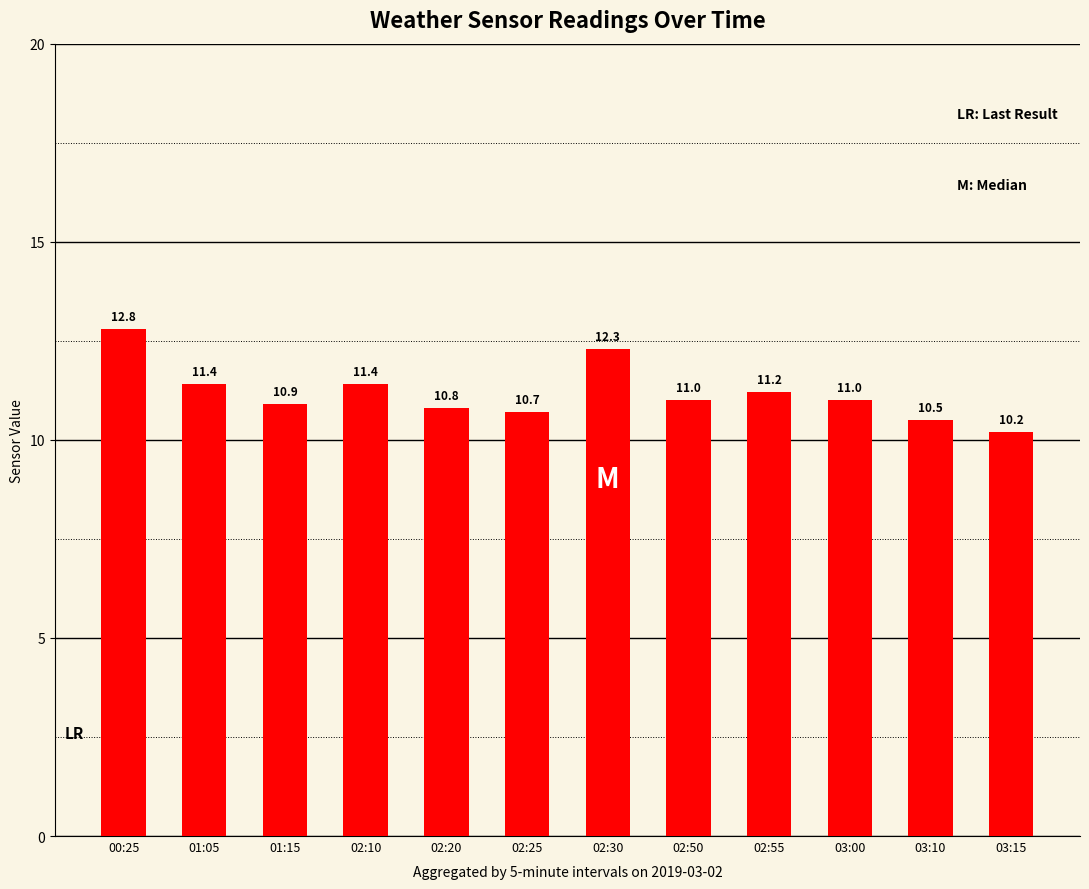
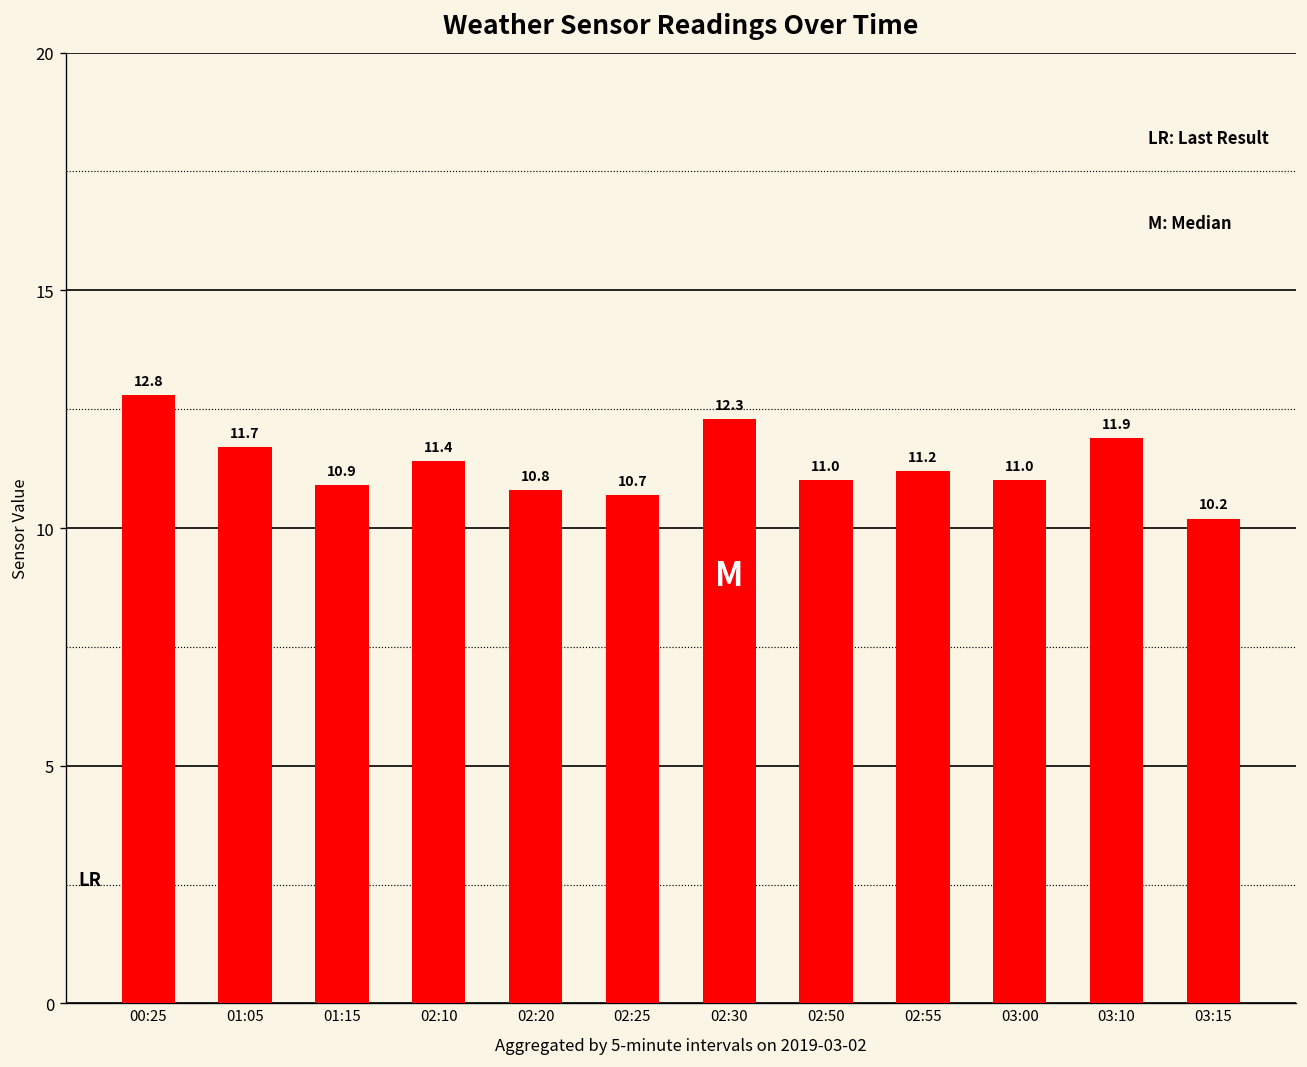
  {
    "00:25": 12.8,
-   "01:05": 11.4,
+   "01:05": 11.7,
    "01:15": 10.9,
    "02:10": 11.4,
    "02:20": 10.8,
    "02:25": 10.7,
    "02:30": 12.3,
    "02:50": 11.0,
    "02:55": 11.2,
    "03:00": 11.0,
-   "03:10": 10.5,
+   "03:10": 11.9,
    "03:15": 10.2
  }
